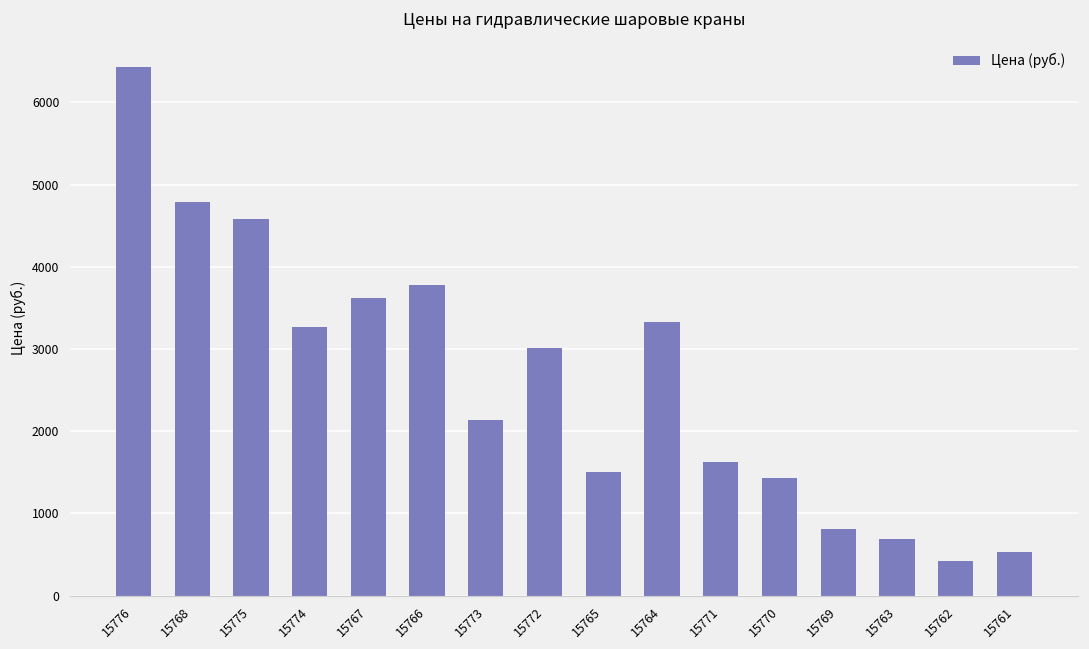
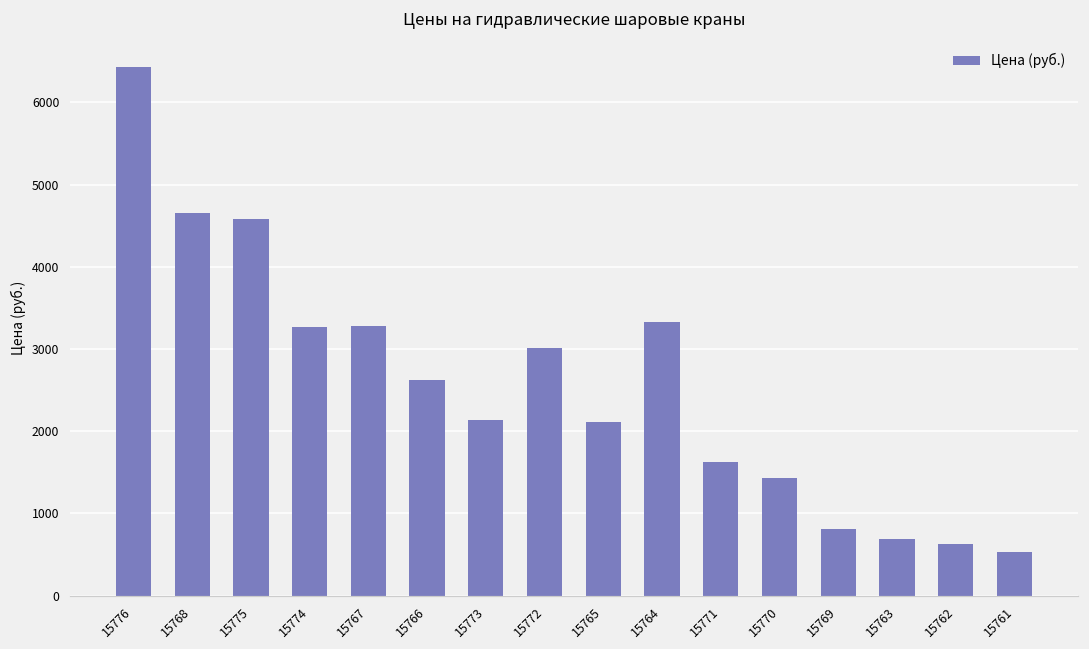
  {
    "15776": 6400,
-   "15768": 4800,
+   "15768": 4700,
    "15775": 4600,
    "15774": 3300,
-   "15767": 3600,
-   "15766": 3800,
+   "15767": 3300,
+   "15766": 2600,
    "15773": 2100,
    "15772": 3000,
-   "15765": 1500,
+   "15765": 2100,
    "15764": 3300,
    "15771": 1600,
    "15770": 1400,
    "15769": 800,
    "15763": 700,
-   "15762": 400,
+   "15762": 600,
    "15761": 500
  }
